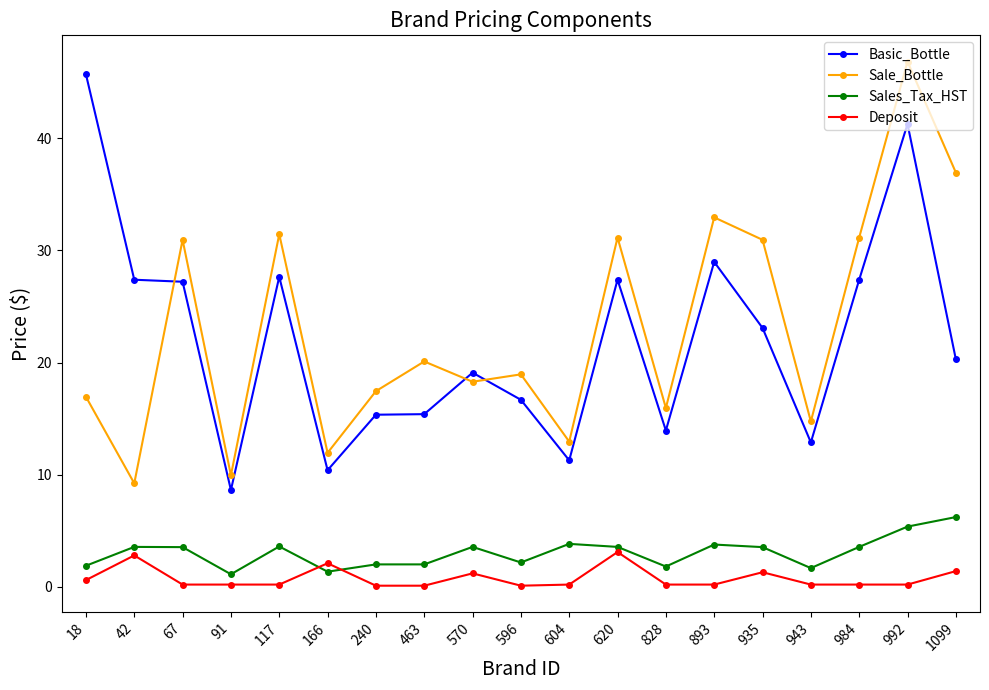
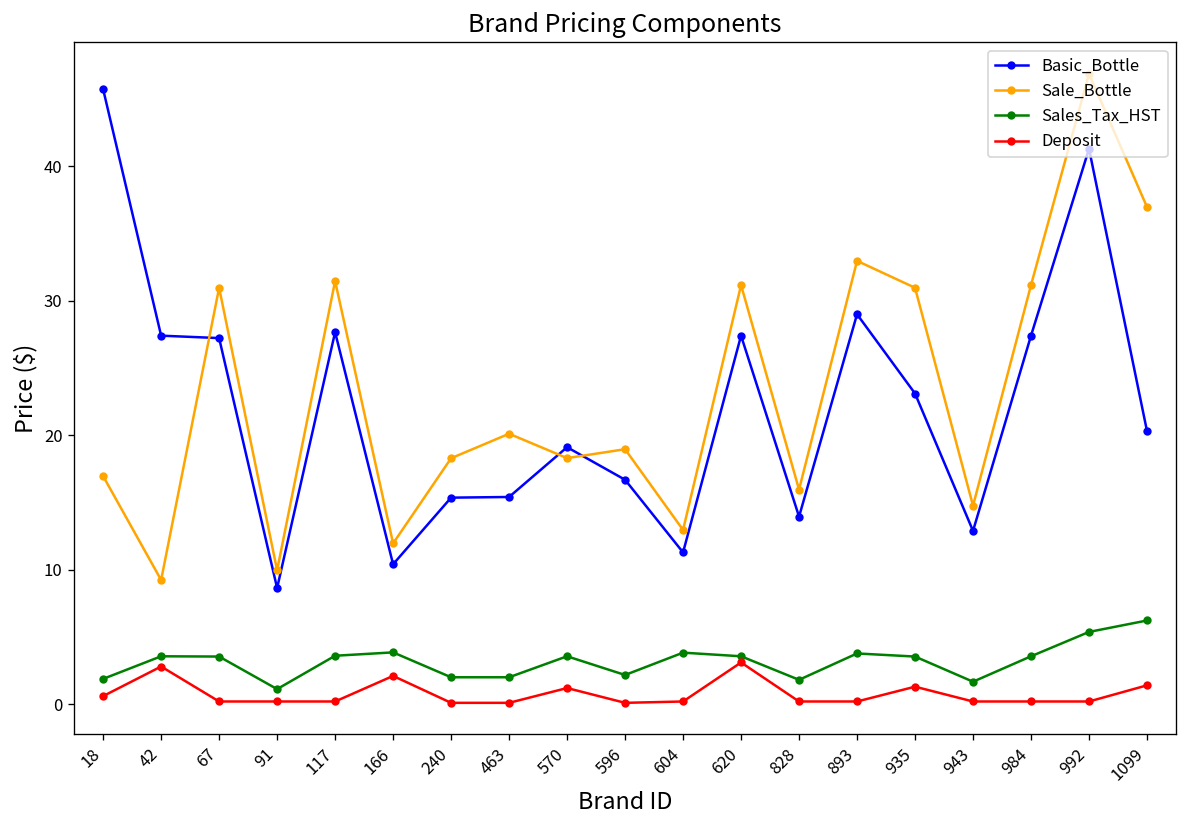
  {
    "Basic_Bottle": {
      "18": 45.7,
      "42": 27.4,
      "67": 27.2,
      "91": 8.6,
      "117": 27.7,
      "166": 10.4,
      "240": 15.4,
      "463": 15.4,
      "570": 19.1,
      "596": 16.7,
      "604": 11.3,
      "620": 27.4,
      "828": 13.9,
      "893": 29.0,
      "935": 23.1,
      "943": 12.9,
      "984": 27.4,
      "1099": 20.3
    },
    "Sale_Bottle": {
      "18": 17.0,
      "42": 9.2,
      "67": 31.0,
      "91": 10.0,
      "117": 31.5,
      "166": 12.0,
-     "240": 17.5,
+     "240": 18.3,
      "463": 20.1,
      "570": 18.3,
      "596": 19.0,
      "604": 13.0,
      "620": 31.2,
      "828": 16.0,
      "893": 33.0,
      "935": 31.0,
      "943": 14.8,
      "984": 31.2,
      "1099": 37.0
    },
    "Sales_Tax_HST": {
      "18": 1.9,
      "42": 3.6,
      "67": 3.5,
      "91": 1.1,
      "117": 3.6,
-     "166": 1.4,
+     "166": 3.9,
      "240": 2.0,
      "463": 2.0,
      "570": 3.6,
      "596": 2.2,
      "604": 3.8,
      "620": 3.6,
      "828": 1.8,
      "893": 3.8,
      "935": 3.5,
      "943": 1.7,
      "984": 3.6,
      "992": 5.4,
      "1099": 6.2
    },
    "Deposit": {
      "18": 0.6,
      "42": 2.8,
      "67": 0.2,
      "91": 0.2,
      "117": 0.2,
      "166": 2.1,
      "240": 0.1,
      "463": 0.1,
      "570": 1.2,
      "596": 0.1,
      "604": 0.2,
      "620": 3.1,
      "828": 0.2,
      "893": 0.2,
      "935": 1.3,
      "943": 0.2,
      "984": 0.2,
      "992": 0.2,
      "1099": 1.4
    }
  }
